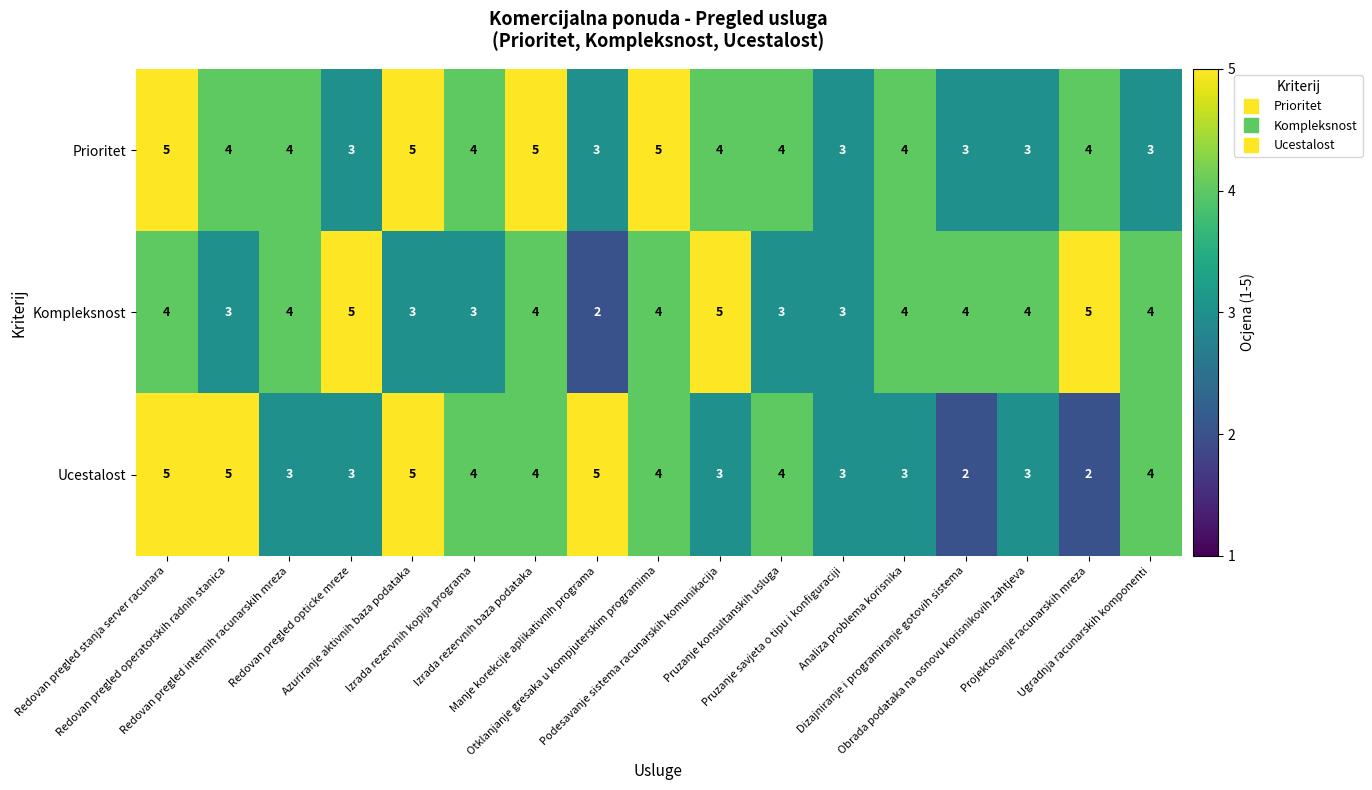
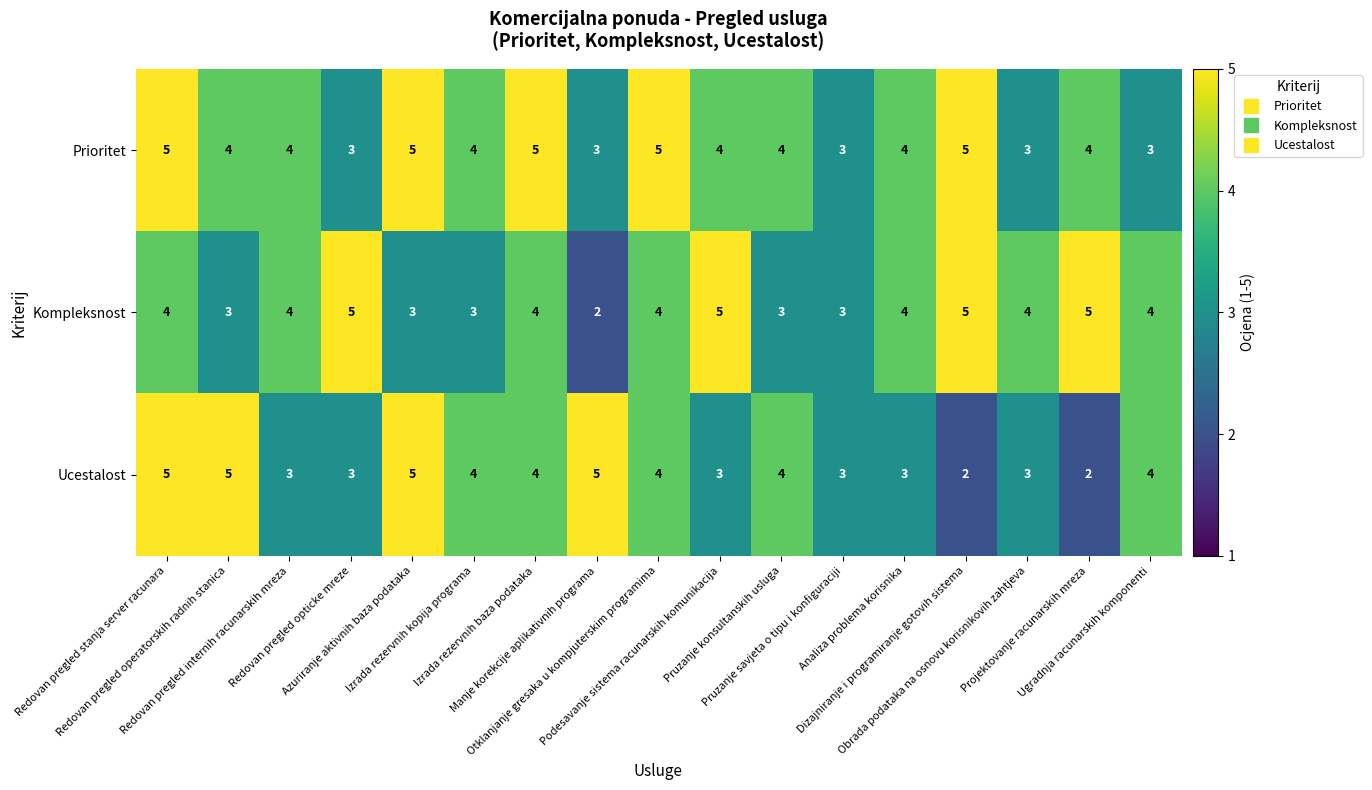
  {
    "Prioritet": {
      "Redovan pregled stanja server racunara": 5,
      "Redovan pregled operatorskih radnih stanica": 4,
      "Redovan pregled internih racunarskih mreza": 4,
      "Redovan pregled opticke mreze": 3,
      "Azuriranje aktivnih baza podataka": 5,
      "Izrada rezervnih kopija programa": 4,
      "Izrada rezervnih baza podataka": 5,
      "Manje korekcije aplikativnih programa": 3,
      "Otklanjanje gresaka u kompjuterskim programima": 5,
      "Podesavanje sistema racunarskih komunikacija": 4,
      "Pruzanje konsultanskih usluga": 4,
      "Pruzanje savjeta o tipu i konfiguraciji": 3,
      "Analiza problema korisnika": 4,
-     "Dizajniranje i programiranje gotovih sistema": 3,
+     "Dizajniranje i programiranje gotovih sistema": 5,
      "Obrada podataka na osnovu korisnikovih zahtjeva": 3,
      "Projektovanje racunarskih mreza": 4,
      "Ugradnja racunarskih komponenti": 3
    },
    "Kompleksnost": {
      "Redovan pregled stanja server racunara": 4,
      "Redovan pregled operatorskih radnih stanica": 3,
      "Redovan pregled internih racunarskih mreza": 4,
      "Redovan pregled opticke mreze": 5,
      "Azuriranje aktivnih baza podataka": 3,
      "Izrada rezervnih kopija programa": 3,
      "Izrada rezervnih baza podataka": 4,
      "Manje korekcije aplikativnih programa": 2,
      "Otklanjanje gresaka u kompjuterskim programima": 4,
      "Podesavanje sistema racunarskih komunikacija": 5,
      "Pruzanje konsultanskih usluga": 3,
      "Pruzanje savjeta o tipu i konfiguraciji": 3,
      "Analiza problema korisnika": 4,
-     "Dizajniranje i programiranje gotovih sistema": 4,
+     "Dizajniranje i programiranje gotovih sistema": 5,
      "Obrada podataka na osnovu korisnikovih zahtjeva": 4,
      "Projektovanje racunarskih mreza": 5,
      "Ugradnja racunarskih komponenti": 4
    },
    "Ucestalost": {
      "Redovan pregled stanja server racunara": 5,
      "Redovan pregled operatorskih radnih stanica": 5,
      "Redovan pregled internih racunarskih mreza": 3,
      "Redovan pregled opticke mreze": 3,
      "Azuriranje aktivnih baza podataka": 5,
      "Izrada rezervnih kopija programa": 4,
      "Izrada rezervnih baza podataka": 4,
      "Manje korekcije aplikativnih programa": 5,
      "Otklanjanje gresaka u kompjuterskim programima": 4,
      "Podesavanje sistema racunarskih komunikacija": 3,
      "Pruzanje konsultanskih usluga": 4,
      "Pruzanje savjeta o tipu i konfiguraciji": 3,
      "Analiza problema korisnika": 3,
      "Dizajniranje i programiranje gotovih sistema": 2,
      "Obrada podataka na osnovu korisnikovih zahtjeva": 3,
      "Projektovanje racunarskih mreza": 2,
      "Ugradnja racunarskih komponenti": 4
    }
  }
